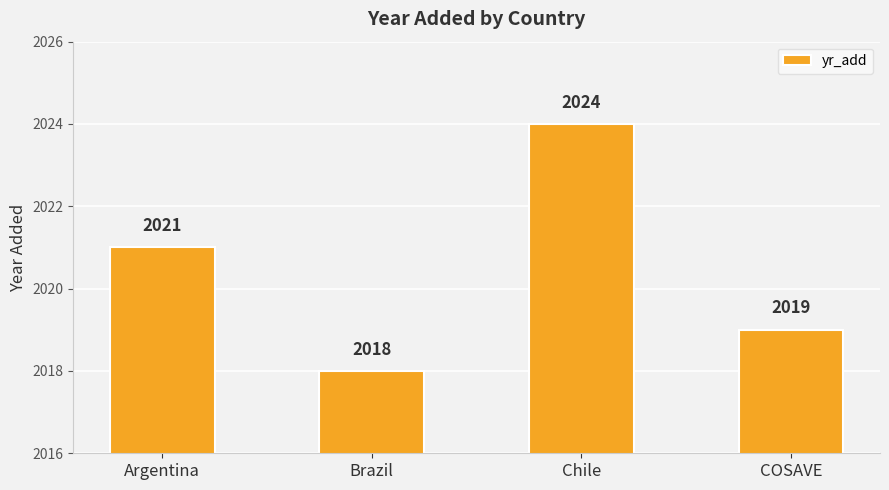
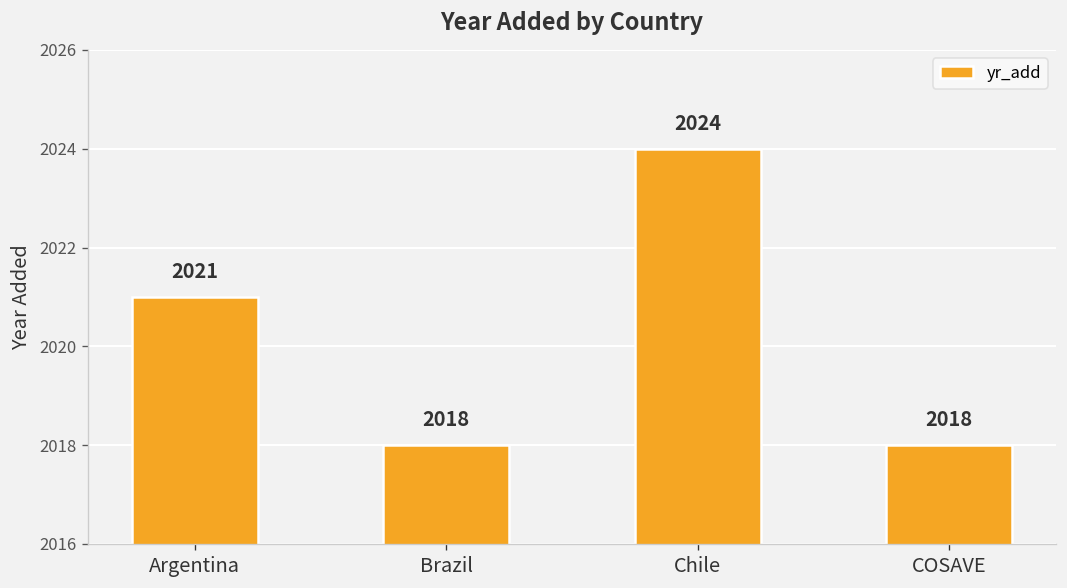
  {
    "Argentina": 2021,
    "Brazil": 2018,
    "Chile": 2024,
-   "COSAVE": 2019
+   "COSAVE": 2018
  }
